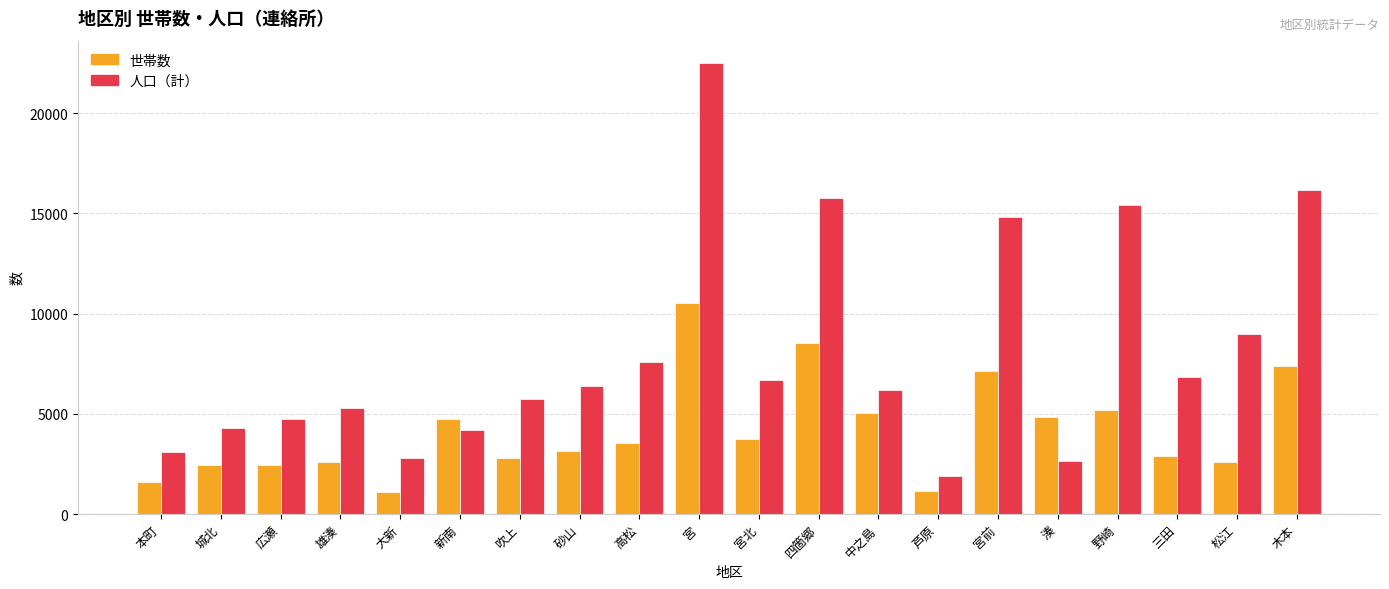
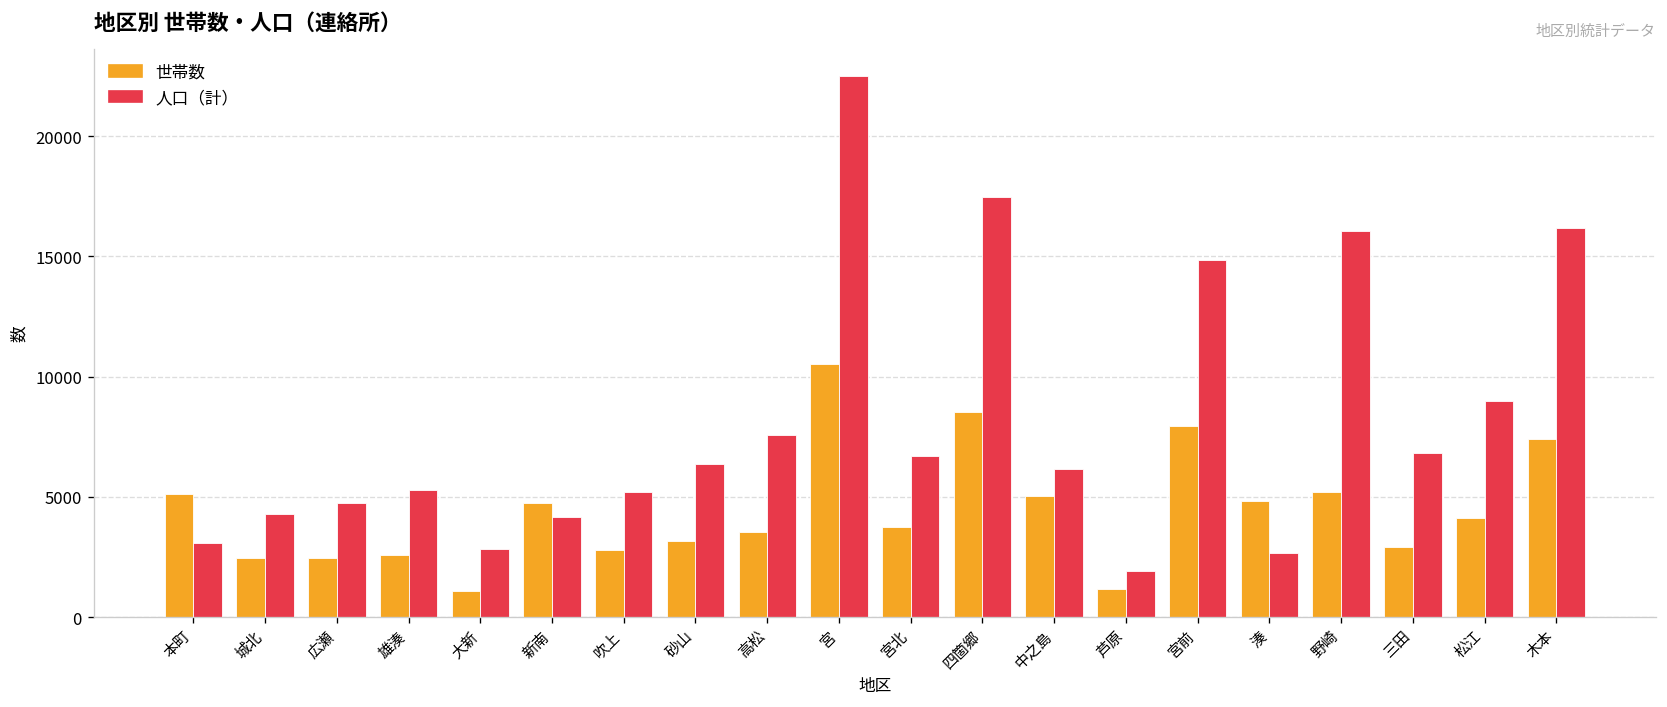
  {
    "世帯数": {
-     "本町": 1600,
+     "本町": 5100,
      "城北": 2500,
      "広瀬": 2500,
      "雄湊": 2600,
      "大新": 1100,
      "新南": 4700,
      "吹上": 2800,
      "砂山": 3200,
      "高松": 3500,
      "宮": 10500,
      "宮北": 3700,
      "四箇郷": 8500,
      "中之島": 5000,
      "芦原": 1100,
-     "宮前": 7100,
+     "宮前": 7900,
      "湊": 4800,
      "野崎": 5200,
      "三田": 2900,
-     "松江": 2600,
+     "松江": 4100,
      "木本": 7400
    },
    "人口（計）": {
      "本町": 3100,
      "城北": 4300,
      "広瀬": 4800,
      "雄湊": 5300,
      "大新": 2800,
      "新南": 4200,
-     "吹上": 5700,
+     "吹上": 5200,
      "砂山": 6400,
      "高松": 7600,
      "宮": 22500,
      "宮北": 6700,
-     "四箇郷": 15800,
+     "四箇郷": 17500,
      "中之島": 6200,
      "芦原": 1900,
      "宮前": 14800,
      "湊": 2700,
-     "野崎": 15400,
+     "野崎": 16100,
      "三田": 6800,
      "松江": 9000,
      "木本": 16200
    }
  }
